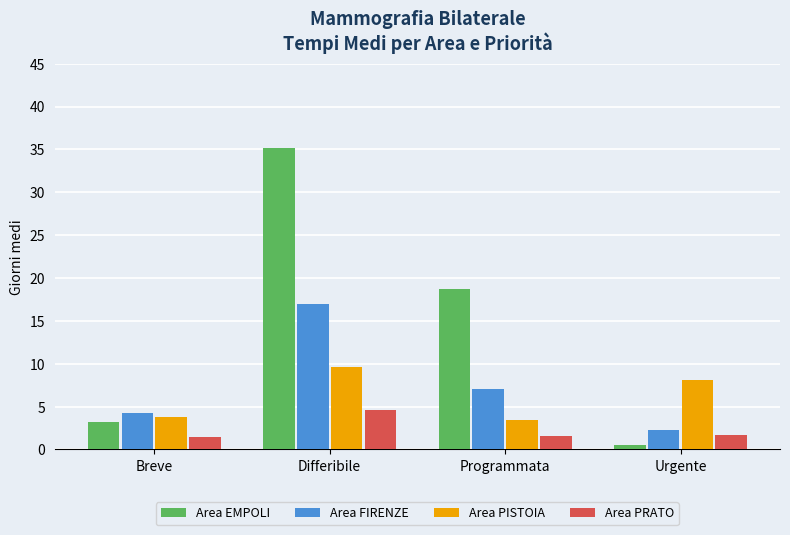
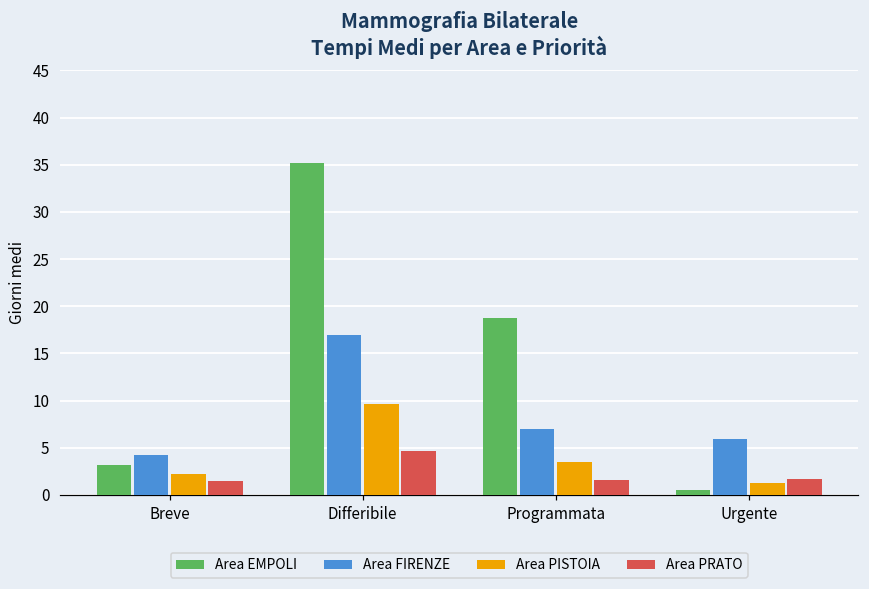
  {
    "Area EMPOLI": {
      "Breve": 3,
      "Differibile": 35,
      "Programmata": 19,
      "Urgente": 0
    },
    "Area FIRENZE": {
      "Breve": 4,
      "Differibile": 17,
      "Programmata": 7,
-     "Urgente": 2
+     "Urgente": 6
    },
    "Area PISTOIA": {
-     "Breve": 4,
+     "Breve": 2,
      "Differibile": 10,
      "Programmata": 3,
-     "Urgente": 8
+     "Urgente": 1
    },
    "Area PRATO": {
      "Breve": 1,
      "Differibile": 5,
      "Programmata": 2,
      "Urgente": 2
    }
  }
